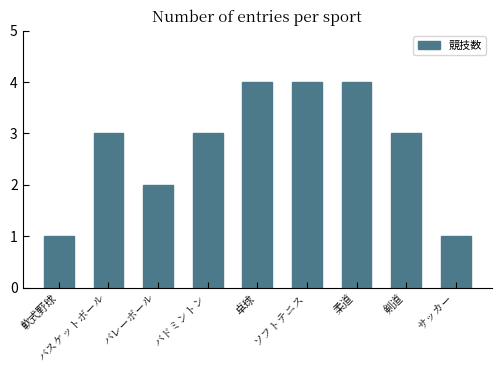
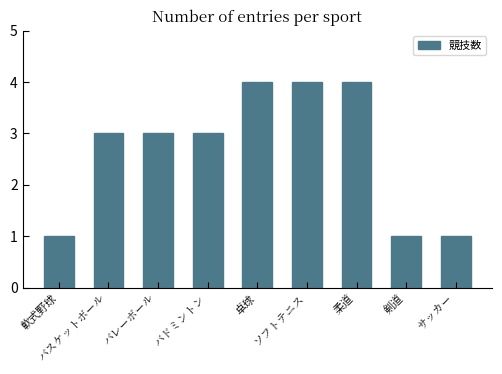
  {
    "軟式野球": 1,
    "バスケットボール": 3,
-   "バレーボール": 2,
+   "バレーボール": 3,
    "バドミントン": 3,
    "卓球": 4,
    "ソフトテニス": 4,
    "柔道": 4,
-   "剣道": 3,
+   "剣道": 1,
    "サッカー": 1
  }
